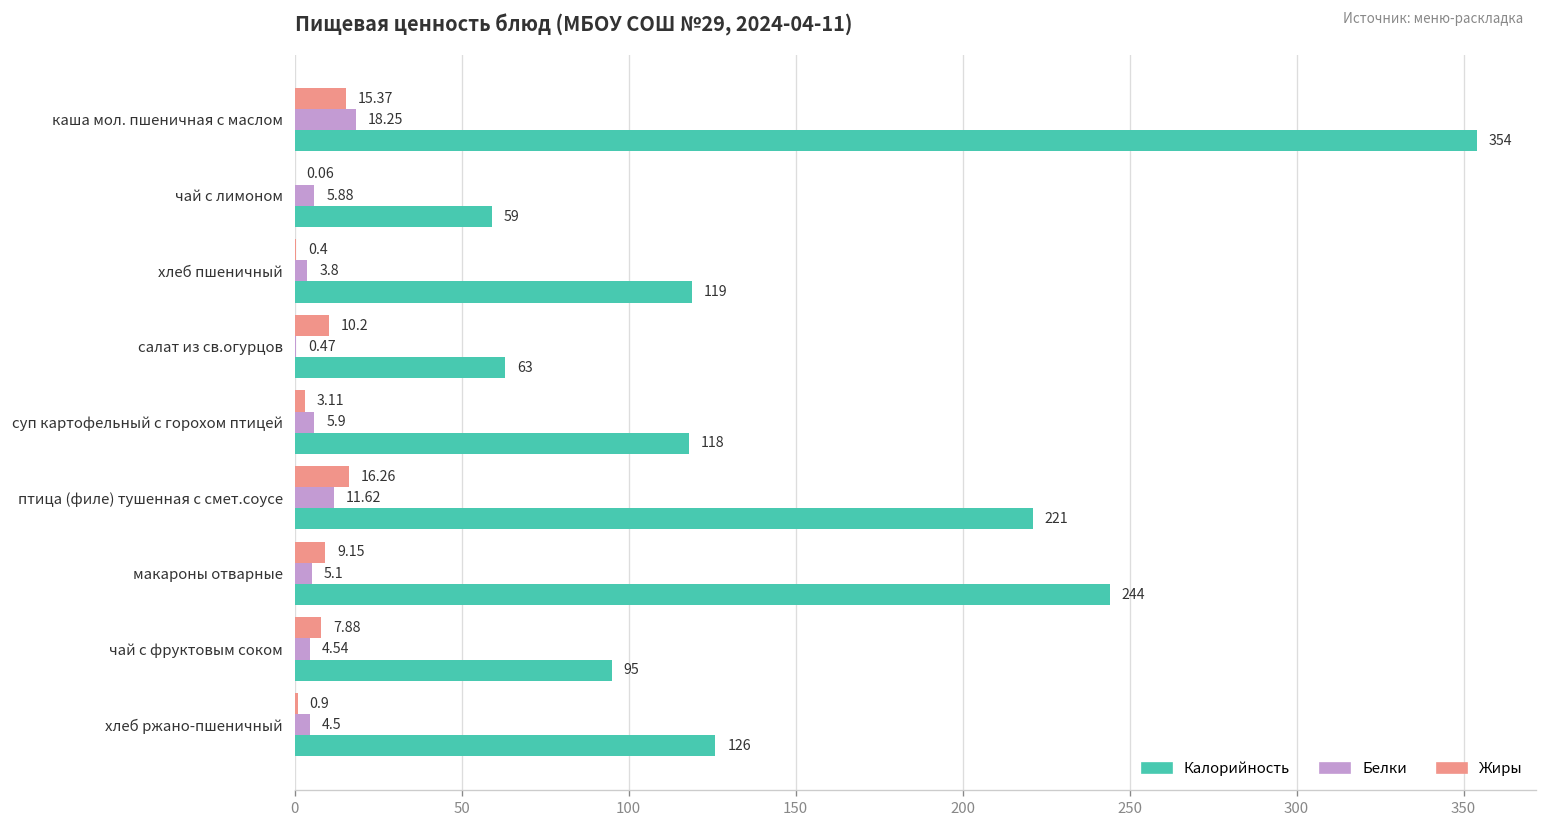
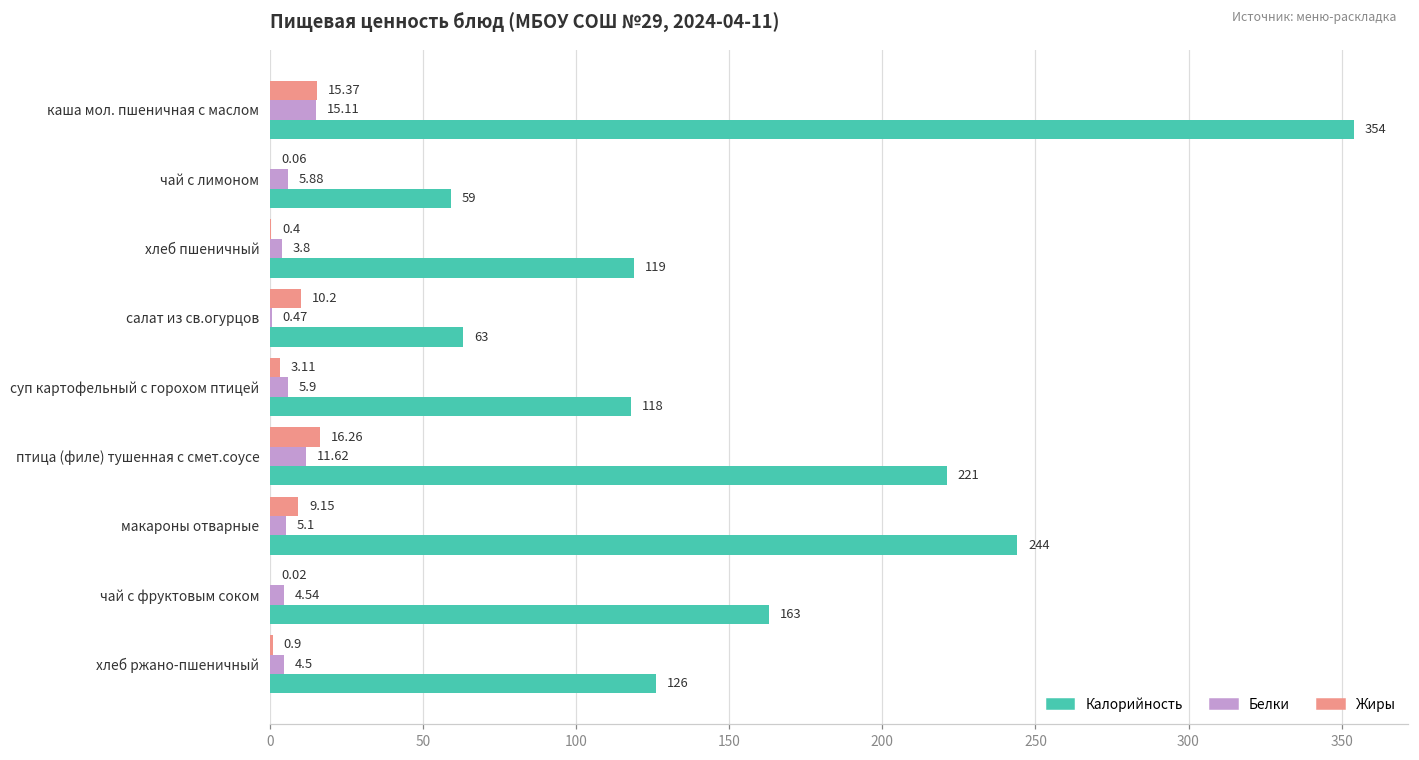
  {
    "Калорийность": {
      "каша мол. пшеничная с маслом": 354,
      "чай с лимоном": 59,
      "хлеб пшеничный": 119,
      "салат из св.огурцов": 63,
      "суп картофельный с горохом птицей": 118,
      "птица (филе) тушенная с смет.соусе": 221,
      "макароны отварные": 244,
-     "чай с фруктовым соком": 95,
+     "чай с фруктовым соком": 163,
      "хлеб ржано-пшеничный": 126
    },
    "Белки": {
-     "каша мол. пшеничная с маслом": 18.25,
+     "каша мол. пшеничная с маслом": 15.11,
      "чай с лимоном": 5.88,
      "хлеб пшеничный": 3.8,
      "салат из св.огурцов": 0.47,
      "суп картофельный с горохом птицей": 5.9,
      "птица (филе) тушенная с смет.соусе": 11.62,
      "макароны отварные": 5.1,
      "чай с фруктовым соком": 4.54,
      "хлеб ржано-пшеничный": 4.5
    },
    "Жиры": {
      "каша мол. пшеничная с маслом": 15.37,
      "чай с лимоном": 0.06,
      "хлеб пшеничный": 0.4,
      "салат из св.огурцов": 10.2,
      "суп картофельный с горохом птицей": 3.11,
      "птица (филе) тушенная с смет.соусе": 16.26,
      "макароны отварные": 9.15,
-     "чай с фруктовым соком": 7.88,
+     "чай с фруктовым соком": 0.02,
      "хлеб ржано-пшеничный": 0.9
    }
  }
